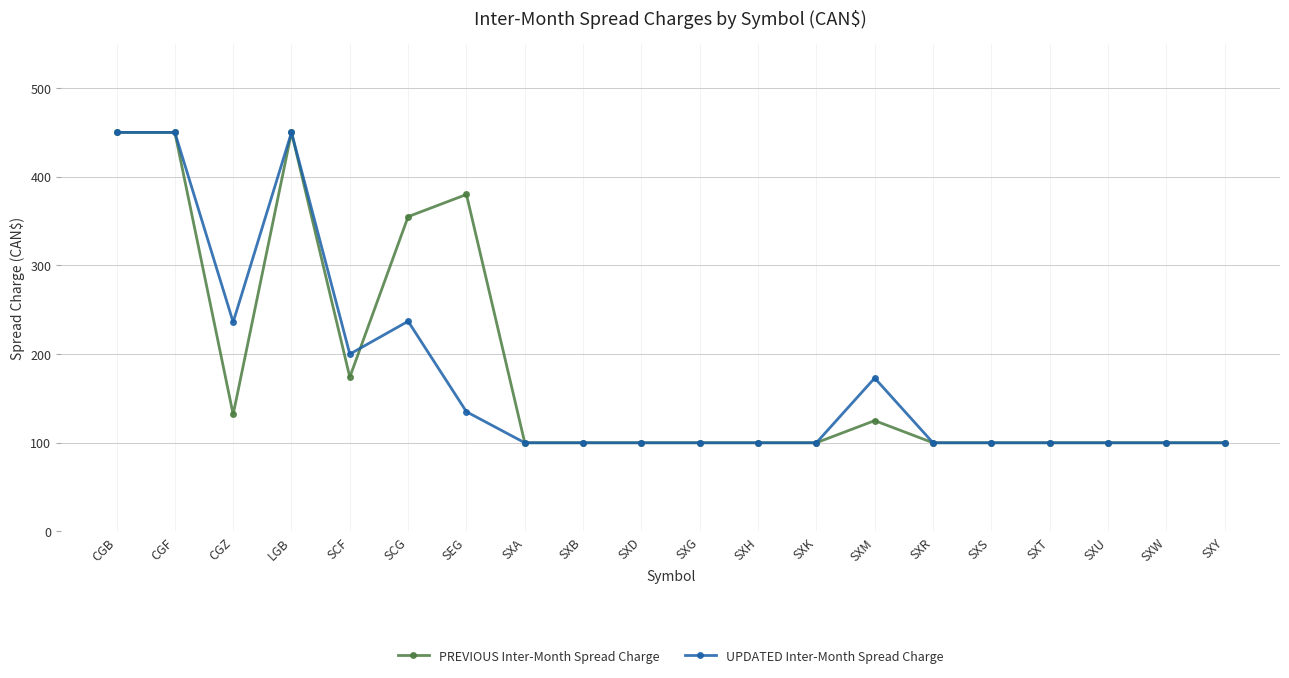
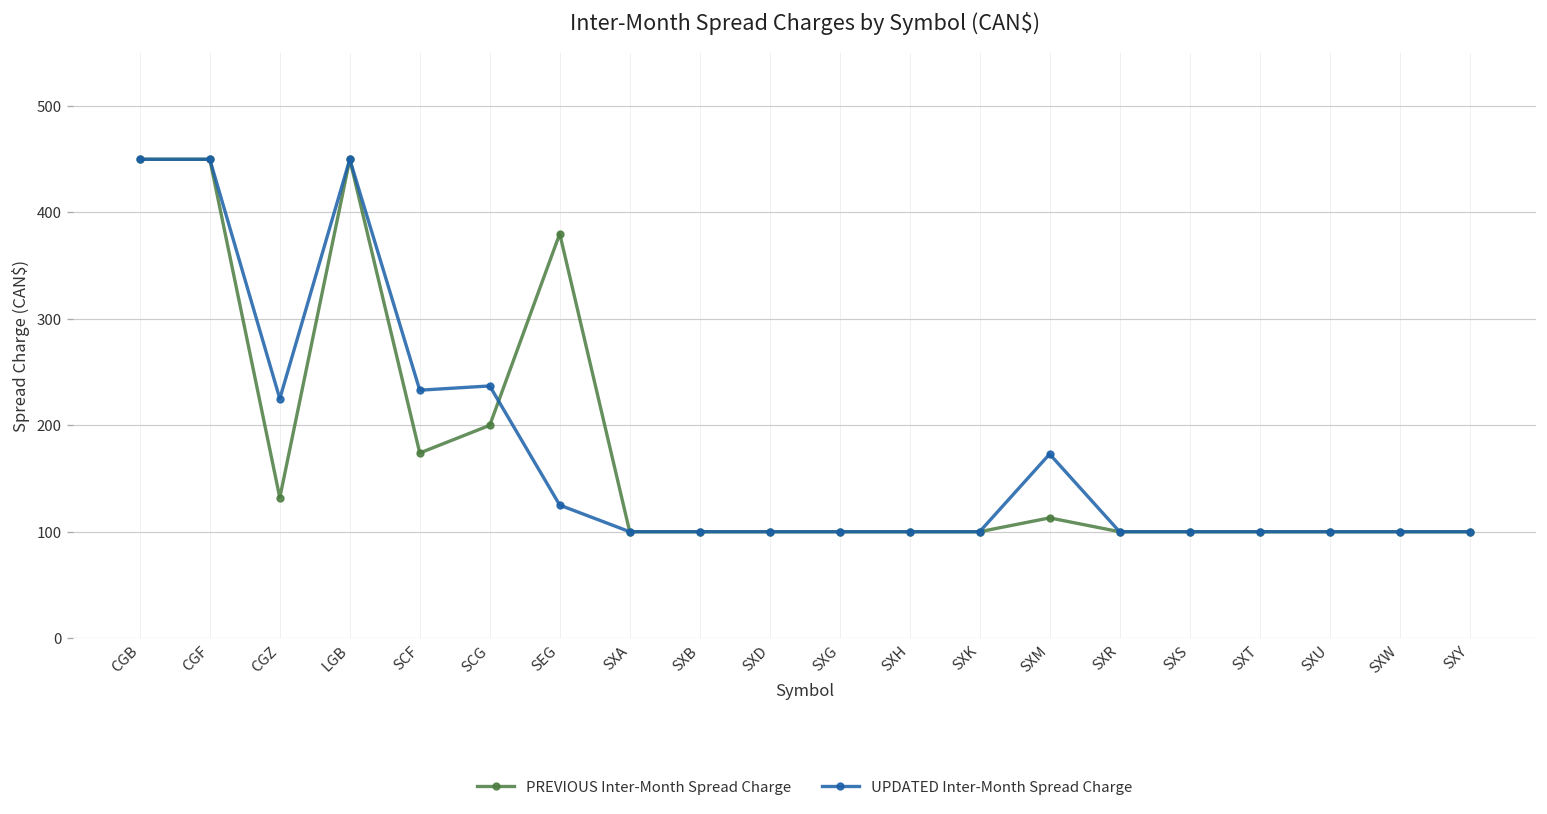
  {
    "PREVIOUS Inter-Month Spread Charge": {
      "CGZ": 130,
      "SCF": 170,
-     "SCG": 360,
+     "SCG": 200,
      "SEG": 380,
-     "SXM": 130
+     "SXM": 110
    },
    "UPDATED Inter-Month Spread Charge": {
-     "CGZ": 240,
-     "SCF": 200,
+     "CGZ": 230,
+     "SCF": 230,
      "SCG": 240,
-     "SEG": 140,
+     "SEG": 130,
      "SXM": 170
    }
  }
